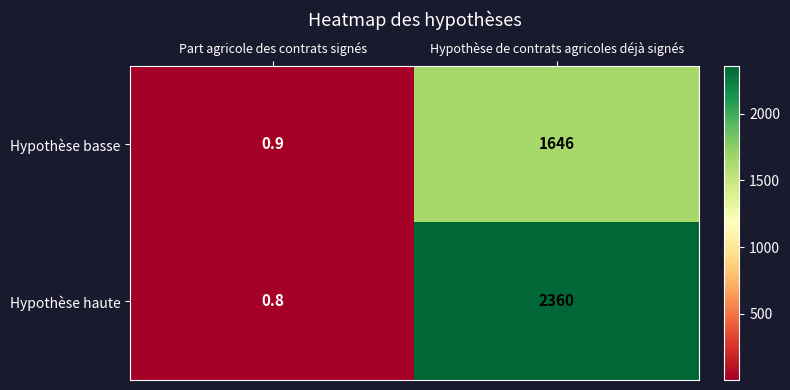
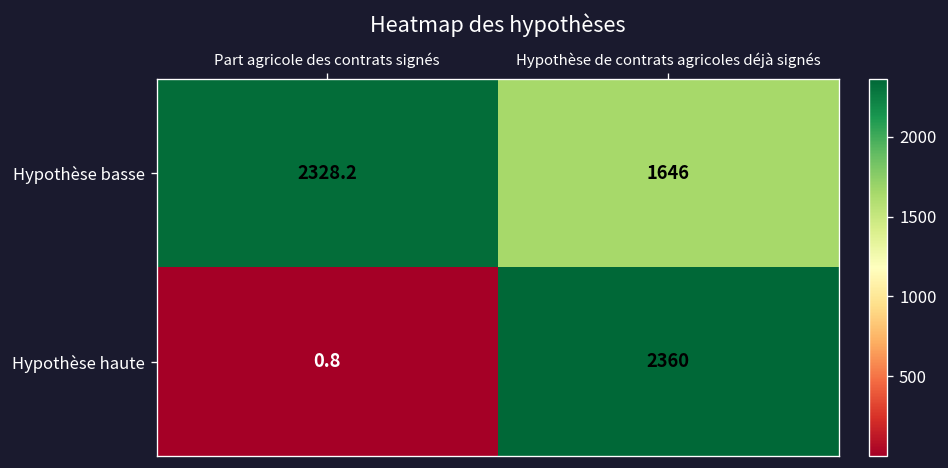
  {
    "Hypothèse basse": {
-     "Part agricole des contrats signés": 0.9,
+     "Part agricole des contrats signés": 2328.2,
      "Hypothèse de contrats agricoles déjà signés": 1646
    },
    "Hypothèse haute": {
      "Part agricole des contrats signés": 0.8,
      "Hypothèse de contrats agricoles déjà signés": 2360
    }
  }
